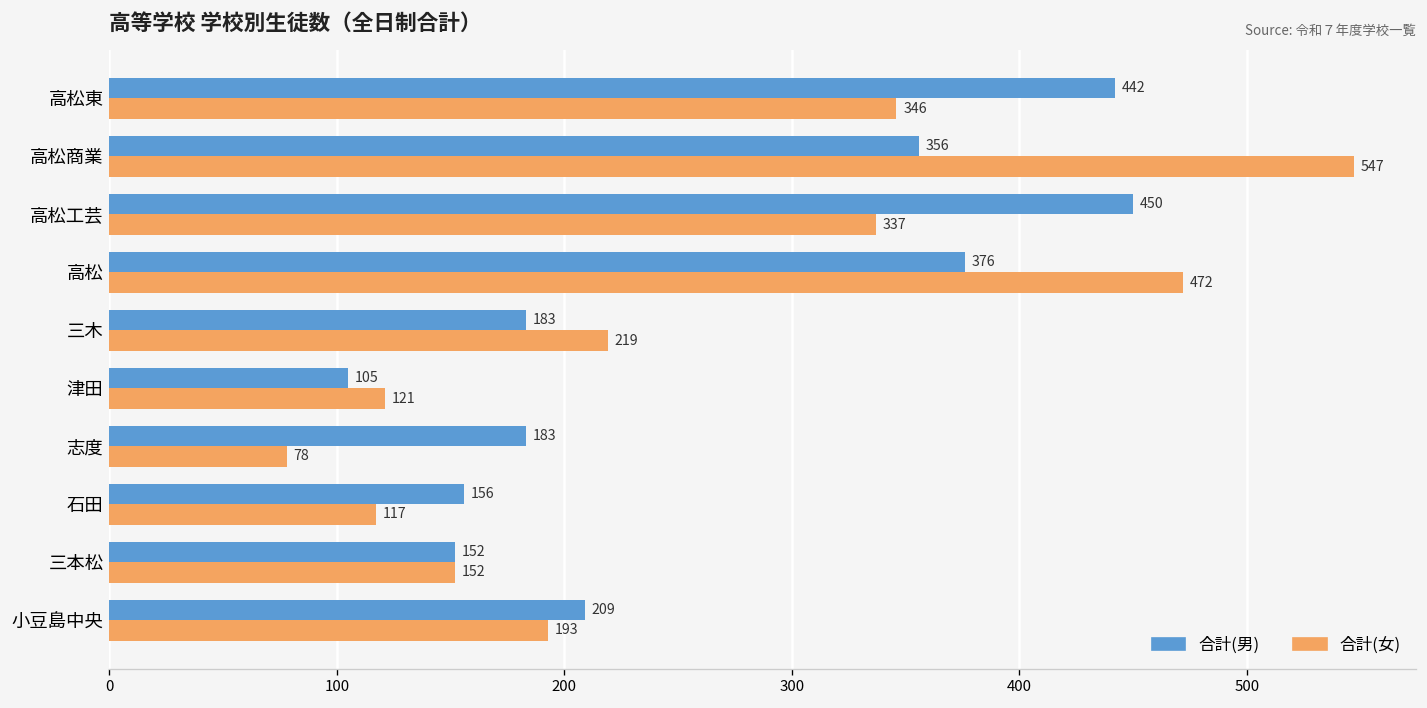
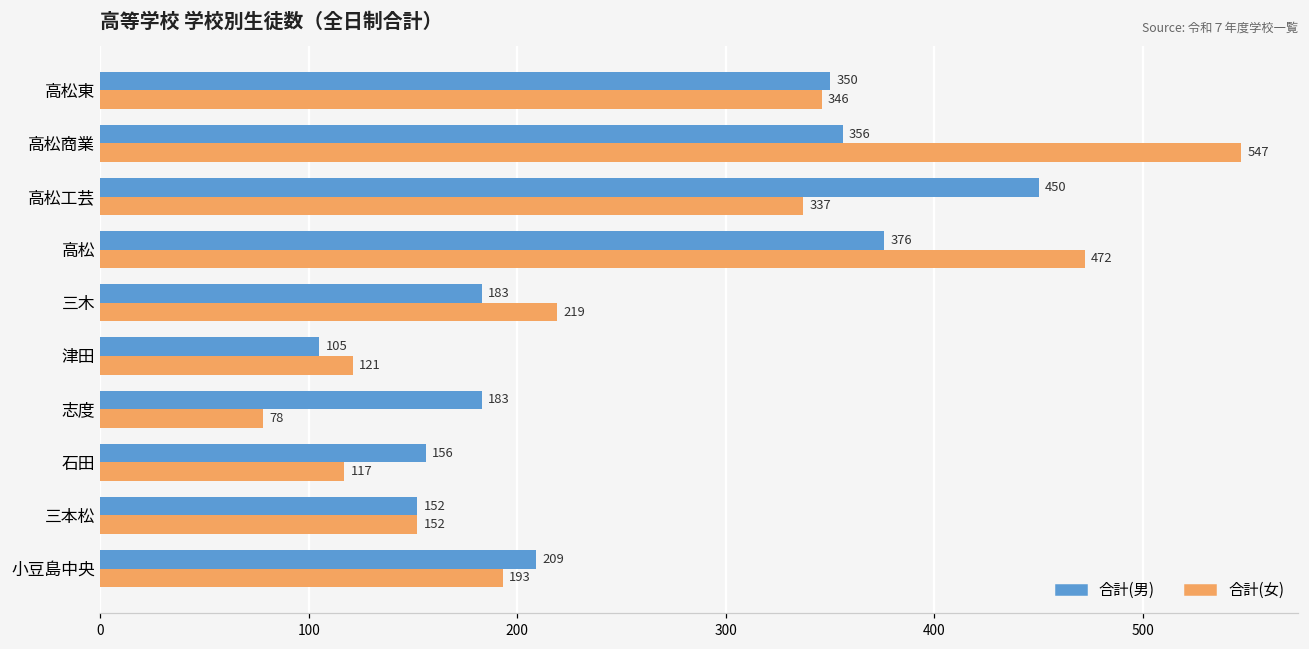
  {
    "合計(男)": {
-     "高松東": 442,
+     "高松東": 350,
      "高松商業": 356,
      "高松工芸": 450,
      "高松": 376,
      "三木": 183,
      "津田": 105,
      "志度": 183,
      "石田": 156,
      "三本松": 152,
      "小豆島中央": 209
    },
    "合計(女)": {
      "高松東": 346,
      "高松商業": 547,
      "高松工芸": 337,
      "高松": 472,
      "三木": 219,
      "津田": 121,
      "志度": 78,
      "石田": 117,
      "三本松": 152,
      "小豆島中央": 193
    }
  }
